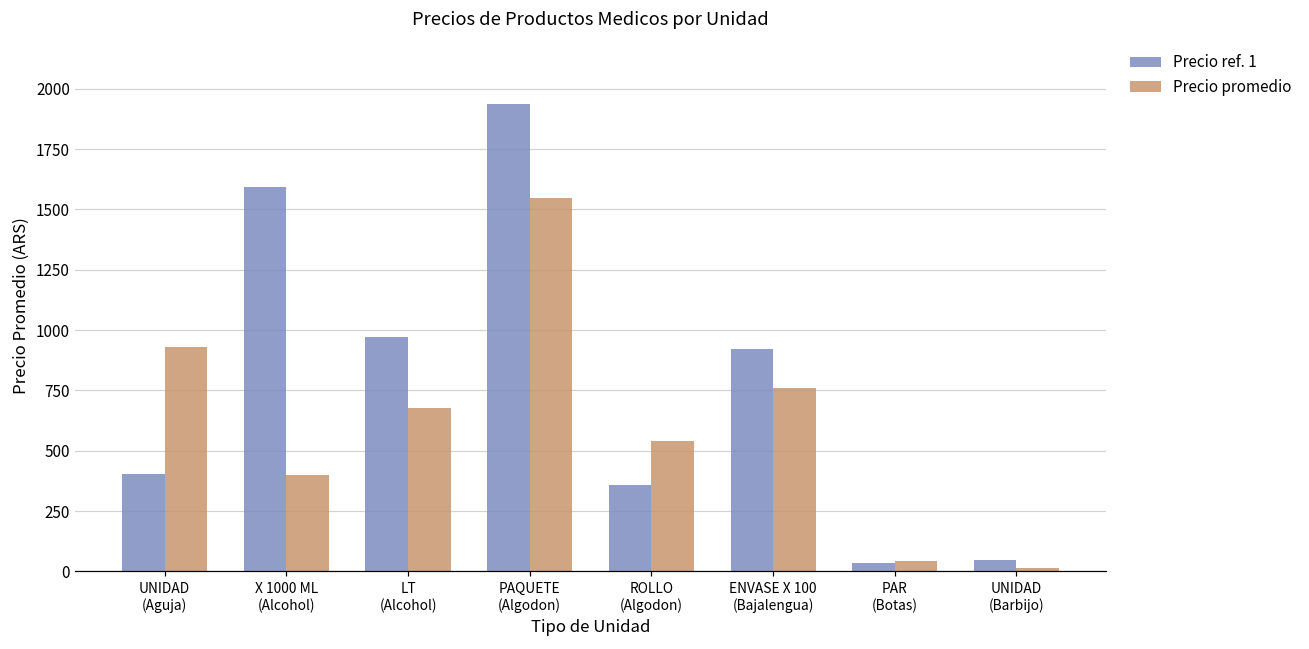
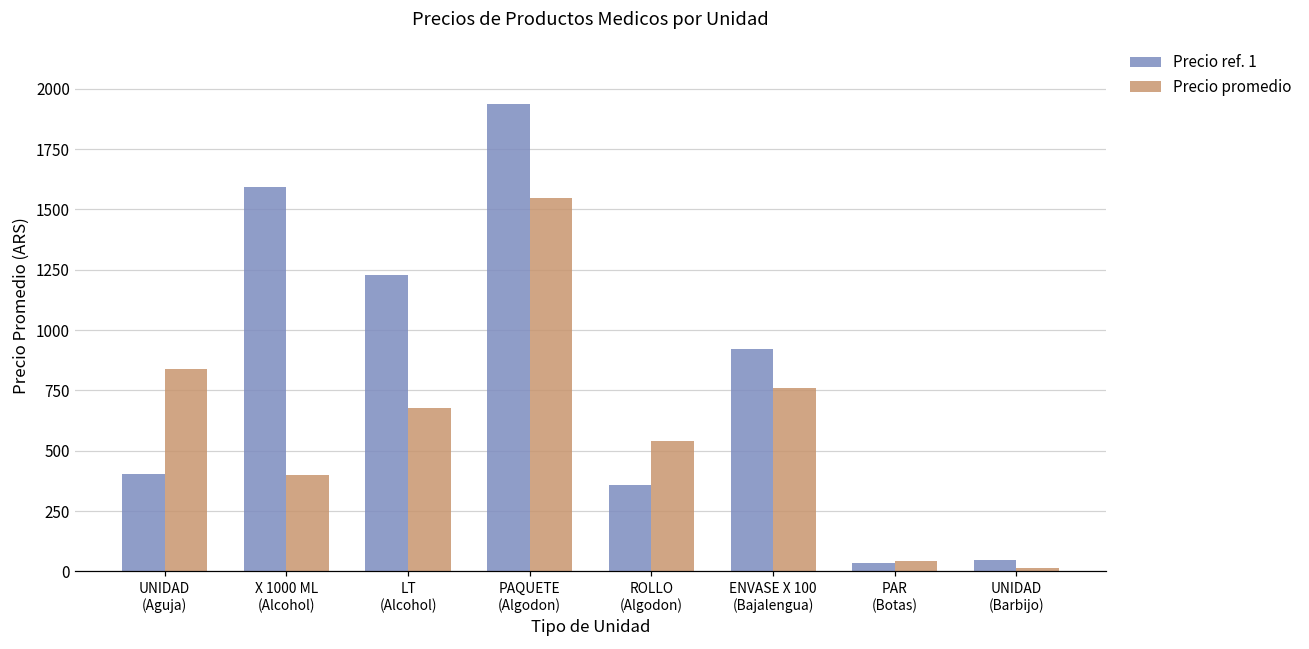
  {
    "Precio ref. 1": {
      "UNIDAD (Aguja)": 400,
      "X 1000 ML (Alcohol)": 1590,
-     "LT (Alcohol)": 970,
+     "LT (Alcohol)": 1230,
      "PAQUETE (Algodon)": 1940,
      "ROLLO (Algodon)": 360,
      "ENVASE X 100 (Bajalengua)": 920,
      "PAR (Botas)": 30,
      "UNIDAD (Barbijo)": 50
    },
    "Precio promedio": {
-     "UNIDAD (Aguja)": 930,
+     "UNIDAD (Aguja)": 840,
      "X 1000 ML (Alcohol)": 400,
      "LT (Alcohol)": 680,
      "PAQUETE (Algodon)": 1550,
      "ROLLO (Algodon)": 540,
      "ENVASE X 100 (Bajalengua)": 760,
      "PAR (Botas)": 40,
      "UNIDAD (Barbijo)": 10
    }
  }
